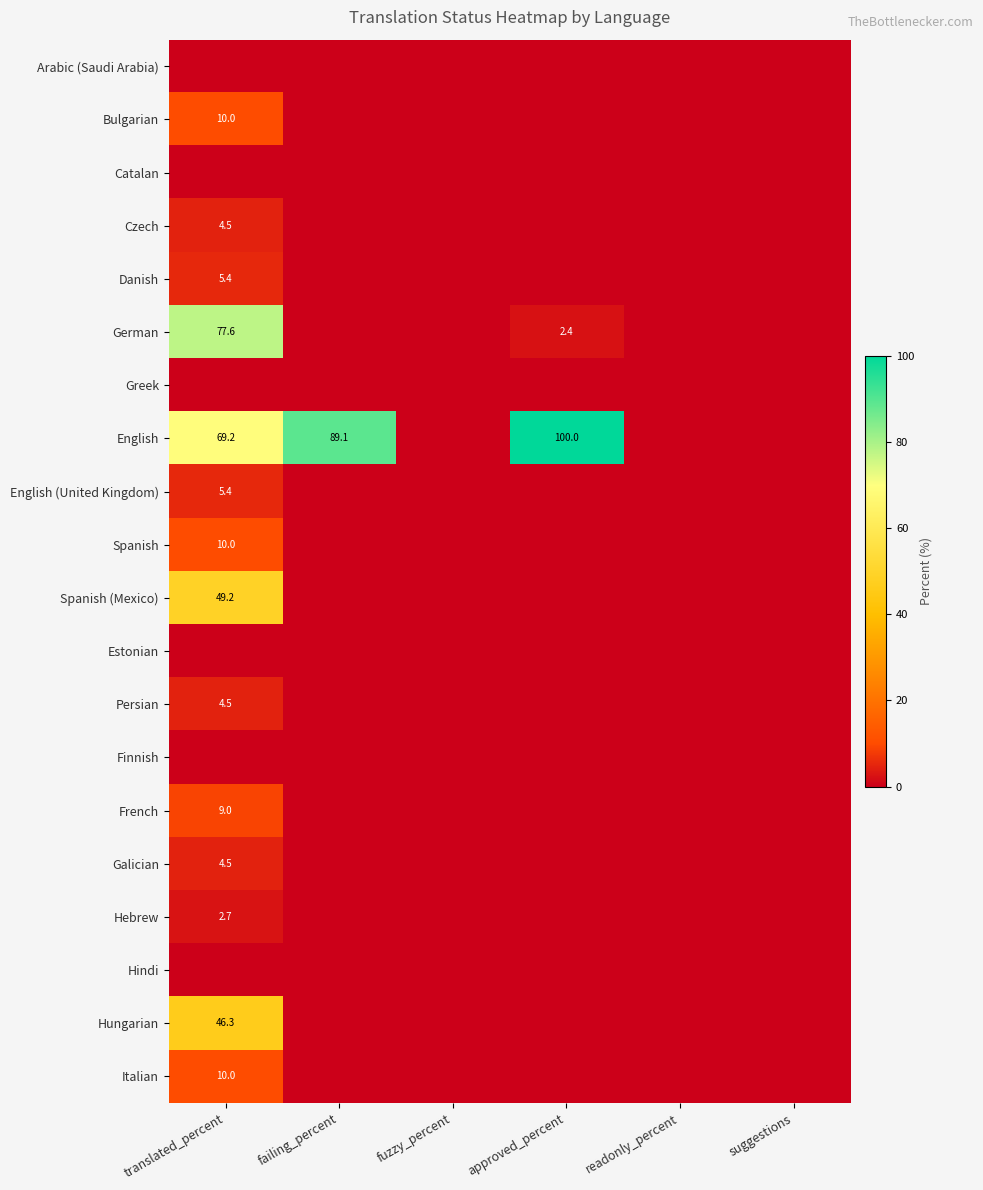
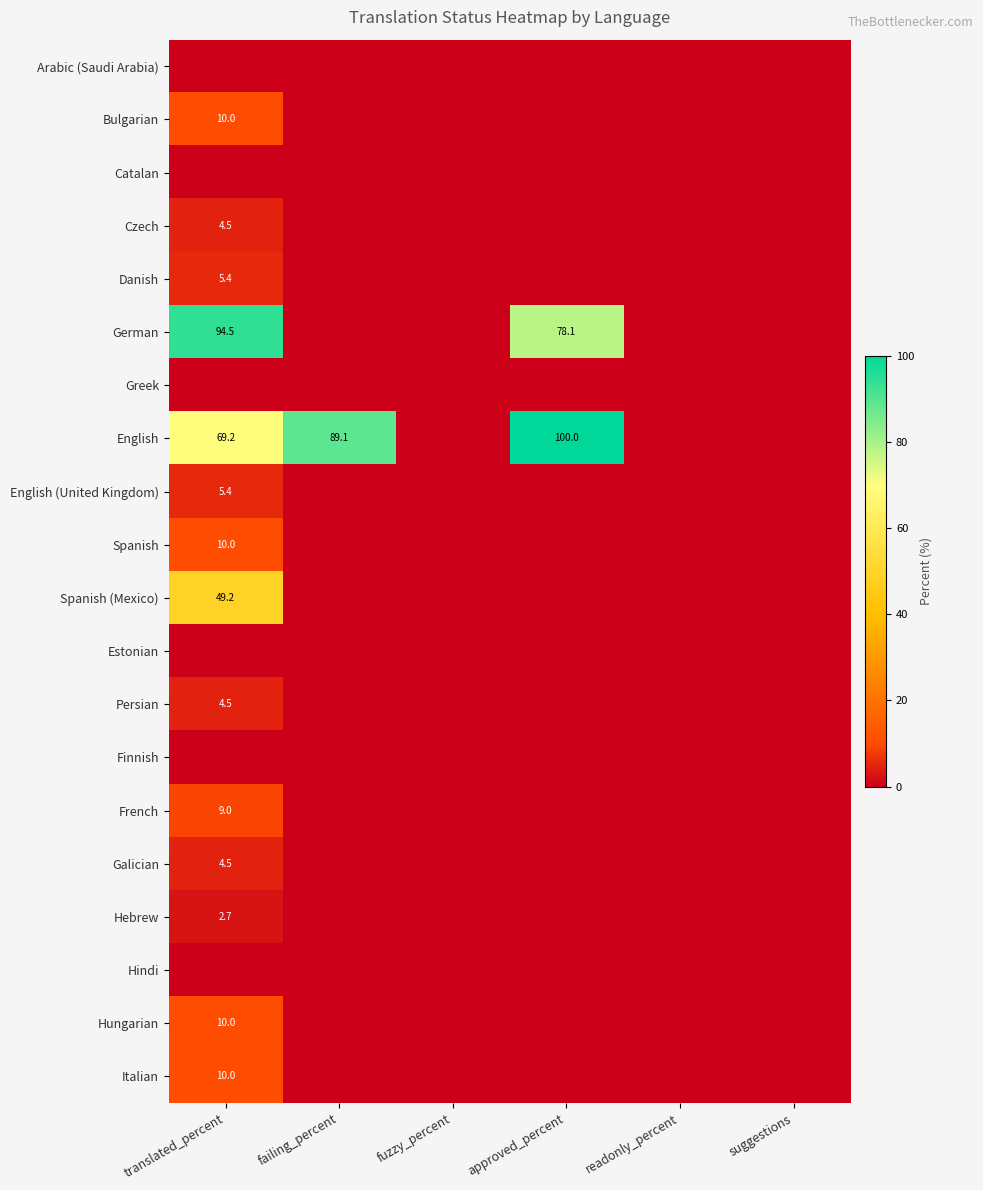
  {
    "Bulgarian": {
      "translated_percent": 10.0
    },
    "Czech": {
      "translated_percent": 4.5
    },
    "Danish": {
      "translated_percent": 5.4
    },
    "German": {
-     "translated_percent": 77.6,
-     "approved_percent": 2.4
+     "translated_percent": 94.5,
+     "approved_percent": 78.1
    },
    "English": {
      "translated_percent": 69.2,
      "failing_percent": 89.1,
      "approved_percent": 100.0
    },
    "English (United Kingdom)": {
      "translated_percent": 5.4
    },
    "Spanish": {
      "translated_percent": 10.0
    },
    "Spanish (Mexico)": {
      "translated_percent": 49.2
    },
    "Persian": {
      "translated_percent": 4.5
    },
    "French": {
      "translated_percent": 9.0
    },
    "Galician": {
      "translated_percent": 4.5
    },
    "Hebrew": {
      "translated_percent": 2.7
    },
    "Hungarian": {
-     "translated_percent": 46.3
+     "translated_percent": 10.0
    },
    "Italian": {
      "translated_percent": 10.0
    }
  }
